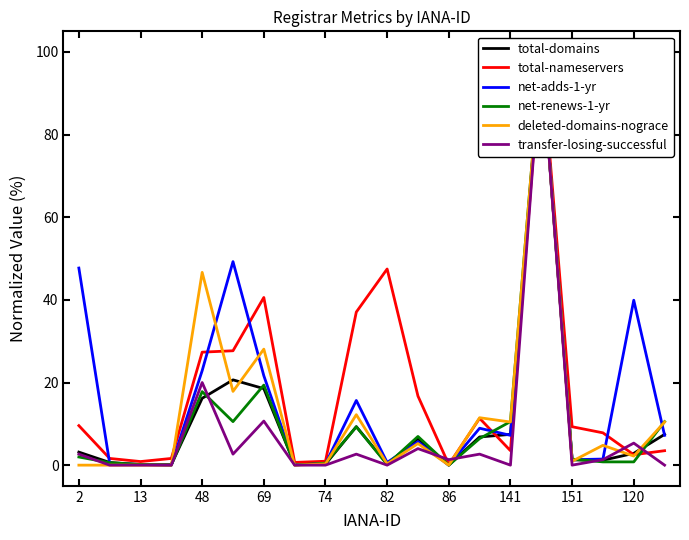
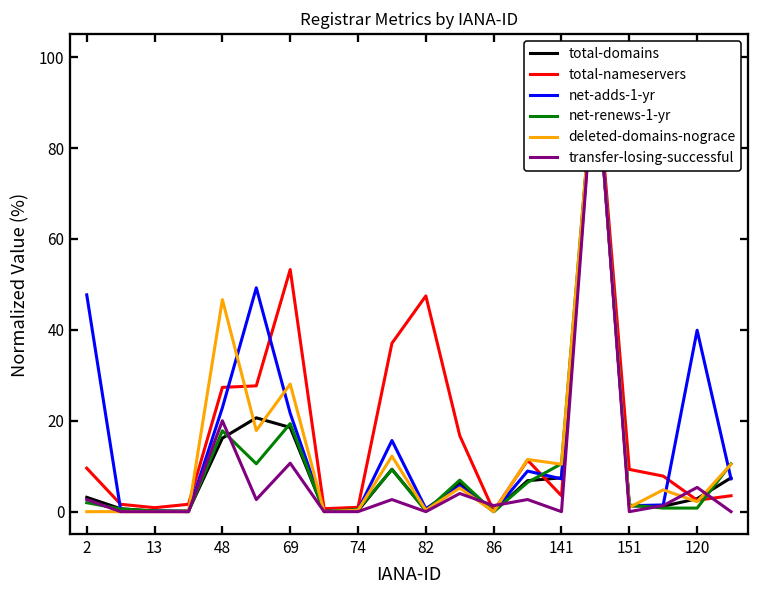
  {
    "total-domains": {
      "48": 16,
      "69": 19
    },
    "total-nameservers": {
      "2": 10,
      "48": 27,
-     "69": 41,
+     "69": 53,
      "82": 47,
      "141": 3,
      "151": 9
    },
    "net-adds-1-yr": {
      "2": 48,
      "48": 23,
      "69": 22,
      "120": 40
    },
    "net-renews-1-yr": {
      "2": 2,
      "48": 18,
      "69": 19,
      "120": 1
    },
    "deleted-domains-nograce": {
      "2": 0,
      "48": 47,
      "69": 28
    },
    "transfer-losing-successful": {
      "48": 20,
      "69": 11,
      "86": 1,
      "141": 0,
      "151": 0,
      "120": 5
    }
  }
